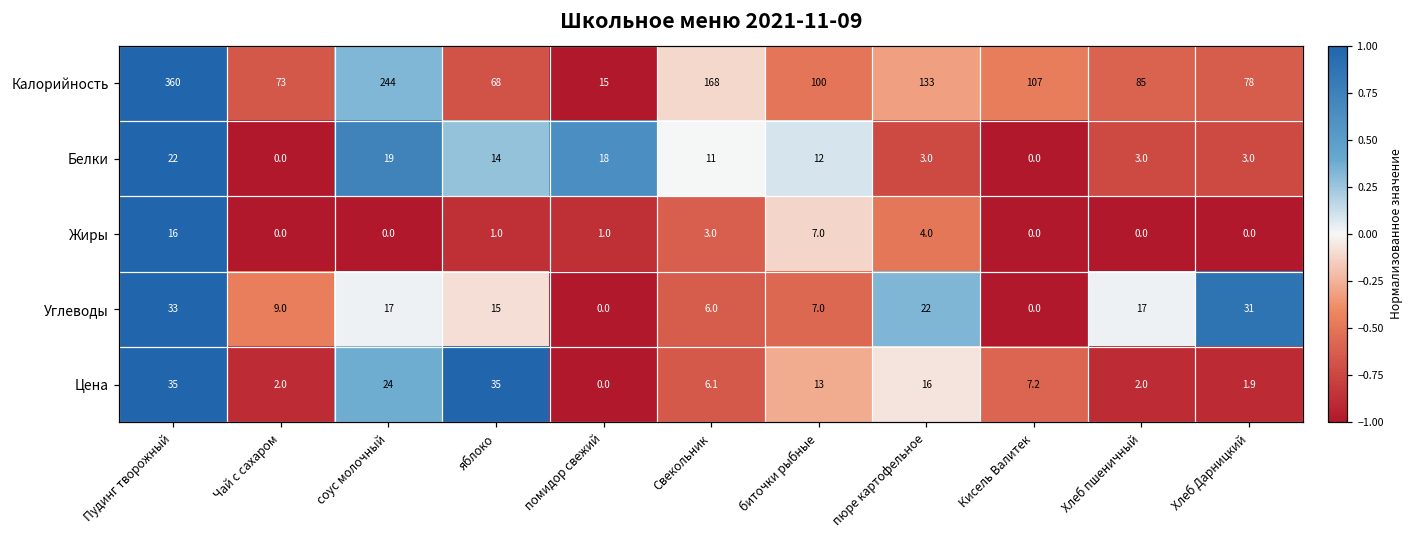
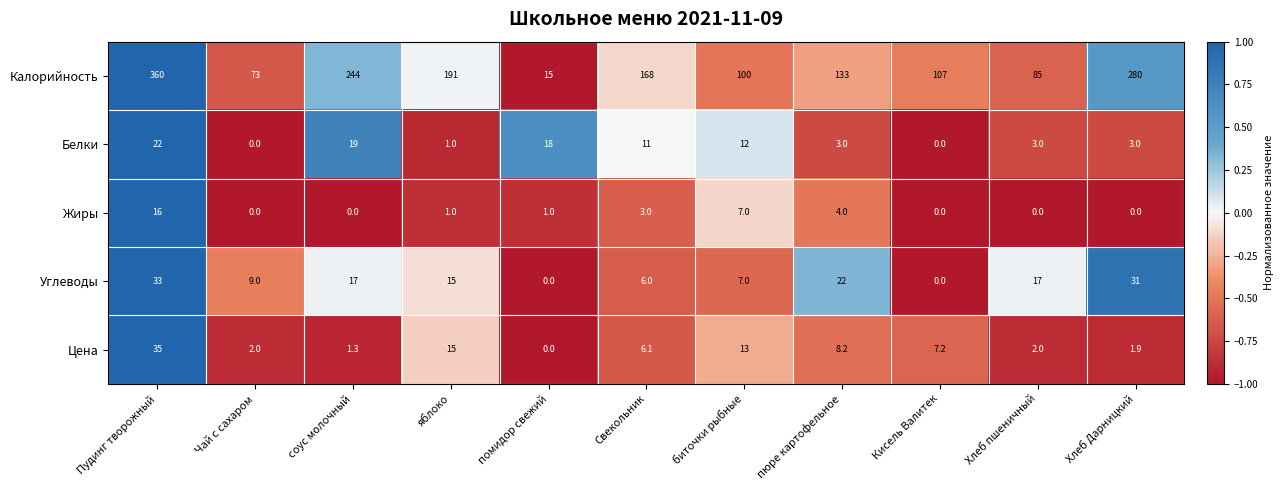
  {
    "Калорийность": {
      "Пудинг творожный": 360,
      "Чай с сахаром": 73,
      "соус молочный": 244,
-     "яблоко": 68,
+     "яблоко": 191,
      "помидор свежий": 15,
      "Свекольник": 168,
      "биточки рыбные": 100,
      "пюре картофельное": 133,
      "Кисель Валитек": 107,
      "Хлеб пшеничный": 85,
-     "Хлеб Дарницкий": 78
+     "Хлеб Дарницкий": 280
    },
    "Белки": {
      "Пудинг творожный": 22,
      "Чай с сахаром": 0.0,
      "соус молочный": 19,
-     "яблоко": 14,
+     "яблоко": 1.0,
      "помидор свежий": 18,
      "Свекольник": 11,
      "биточки рыбные": 12,
      "пюре картофельное": 3.0,
      "Кисель Валитек": 0.0,
      "Хлеб пшеничный": 3.0,
      "Хлеб Дарницкий": 3.0
    },
    "Жиры": {
      "Пудинг творожный": 16,
      "Чай с сахаром": 0.0,
      "соус молочный": 0.0,
      "яблоко": 1.0,
      "помидор свежий": 1.0,
      "Свекольник": 3.0,
      "биточки рыбные": 7.0,
      "пюре картофельное": 4.0,
      "Кисель Валитек": 0.0,
      "Хлеб пшеничный": 0.0,
      "Хлеб Дарницкий": 0.0
    },
    "Углеводы": {
      "Пудинг творожный": 33,
      "Чай с сахаром": 9.0,
      "соус молочный": 17,
      "яблоко": 15,
      "помидор свежий": 0.0,
      "Свекольник": 6.0,
      "биточки рыбные": 7.0,
      "пюре картофельное": 22,
      "Кисель Валитек": 0.0,
      "Хлеб пшеничный": 17,
      "Хлеб Дарницкий": 31
    },
    "Цена": {
      "Пудинг творожный": 35,
      "Чай с сахаром": 2.0,
-     "соус молочный": 24,
-     "яблоко": 35,
+     "соус молочный": 1.3,
+     "яблоко": 15,
      "помидор свежий": 0.0,
      "Свекольник": 6.1,
      "биточки рыбные": 13,
-     "пюре картофельное": 16,
+     "пюре картофельное": 8.2,
      "Кисель Валитек": 7.2,
      "Хлеб пшеничный": 2.0,
      "Хлеб Дарницкий": 1.9
    }
  }
